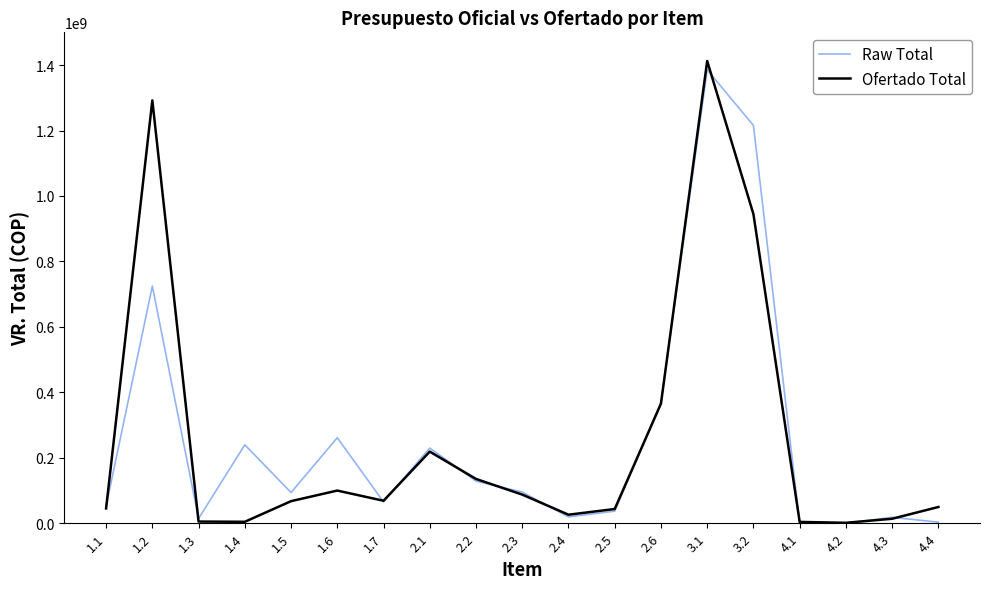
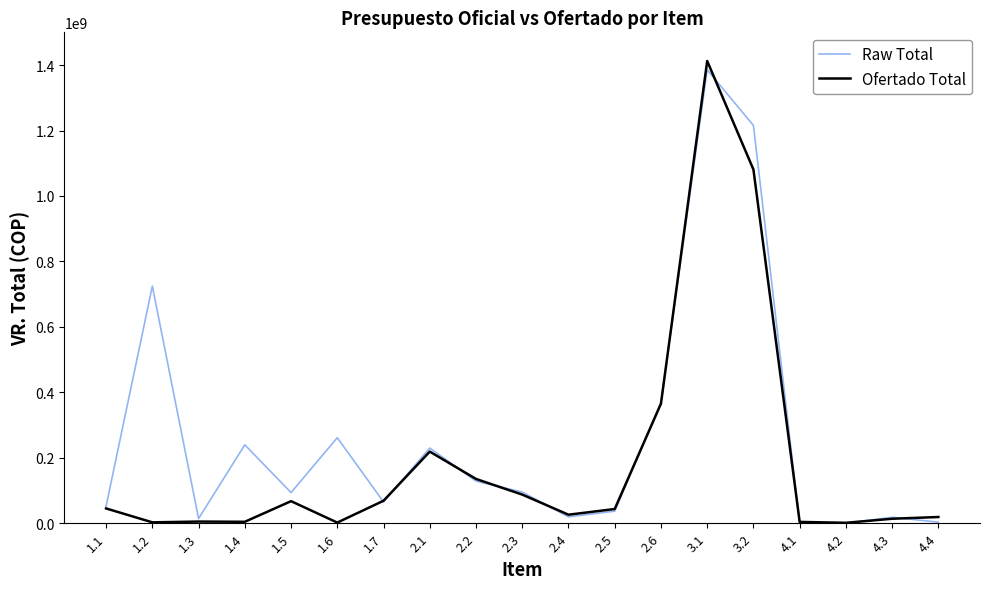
  {
    "Raw Total": {
      "1.2": 720000000,
      "1.3": 10000000,
      "1.4": 240000000,
      "1.5": 90000000,
      "1.6": 260000000,
      "2.1": 230000000,
      "3.1": 1390000000,
      "3.2": 1220000000,
      "4.4": 0
    },
    "Ofertado Total": {
-     "1.2": 1290000000,
+     "1.2": 0,
      "1.3": 10000000,
      "1.4": 0,
      "1.5": 70000000,
-     "1.6": 100000000,
+     "1.6": 0,
      "2.1": 220000000,
      "3.1": 1410000000,
-     "3.2": 940000000,
-     "4.4": 50000000
+     "3.2": 1080000000,
+     "4.4": 20000000
    }
  }
